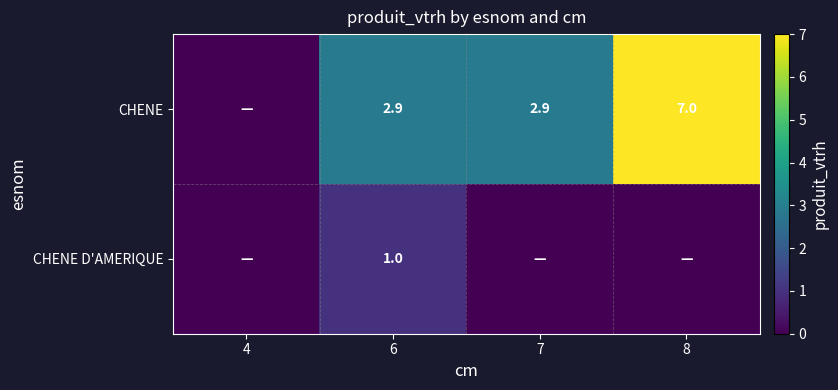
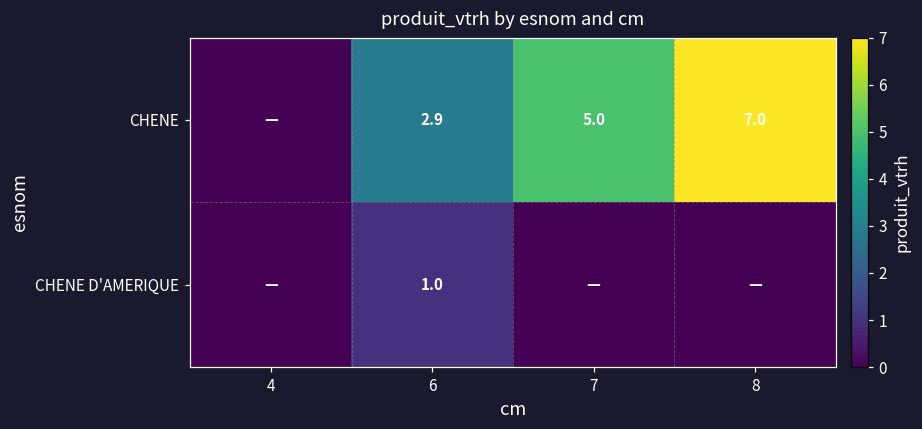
  {
    "CHENE": {
      "6": 2.9,
-     "7": 2.9,
+     "7": 5.0,
      "8": 7.0
    },
    "CHENE D'AMERIQUE": {
      "6": 1.0
    }
  }
